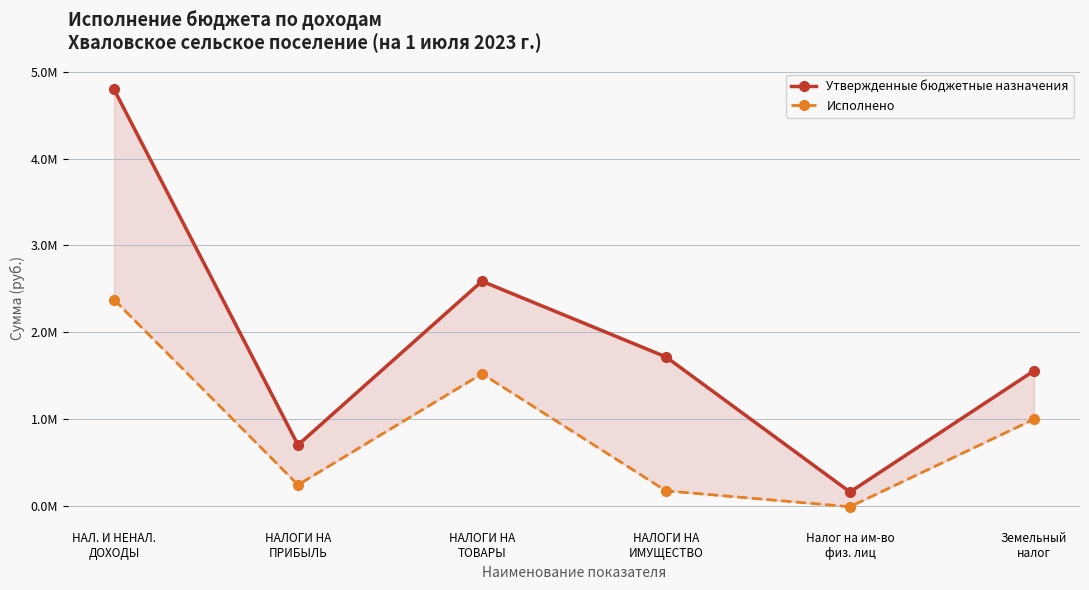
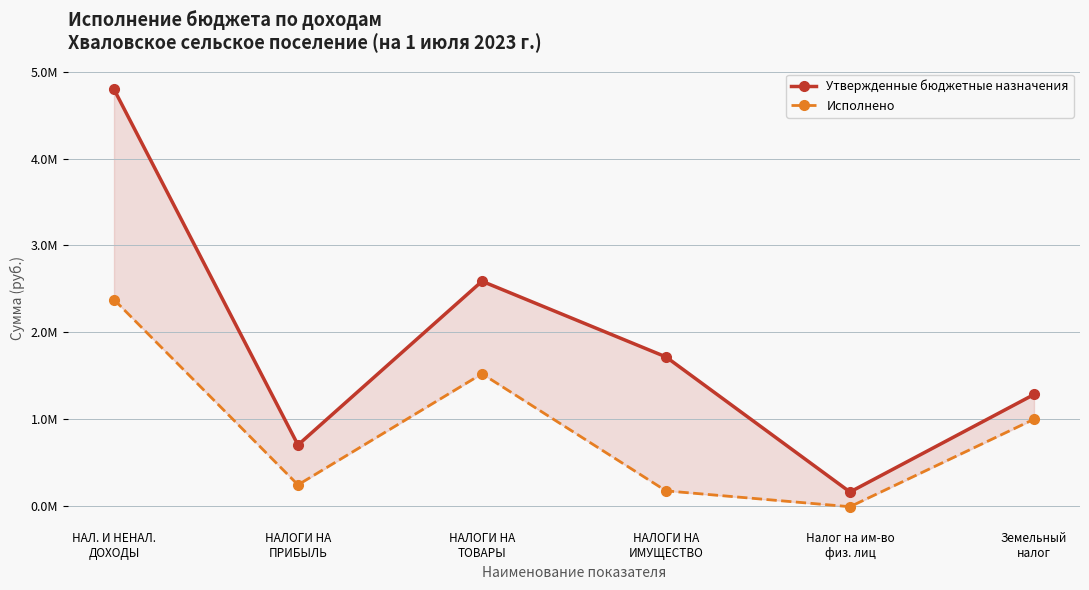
  {
    "Утвержденные бюджетные назначения": {
      "НАЛ. И НЕНАЛ. ДОХОДЫ": 4800000,
      "НАЛОГИ НА ПРИБЫЛЬ": 700000,
      "НАЛОГИ НА ТОВАРЫ": 2600000,
      "НАЛОГИ НА ИМУЩЕСТВО": 1700000,
      "Налог на им-во физ. лиц": 200000,
-     "Земельный налог": 1600000
+     "Земельный налог": 1300000
    },
    "Исполнено": {
      "НАЛ. И НЕНАЛ. ДОХОДЫ": 2400000,
      "НАЛОГИ НА ПРИБЫЛЬ": 200000,
      "НАЛОГИ НА ТОВАРЫ": 1500000,
      "НАЛОГИ НА ИМУЩЕСТВО": 200000,
      "Налог на им-во физ. лиц": 0,
      "Земельный налог": 1000000
    }
  }
